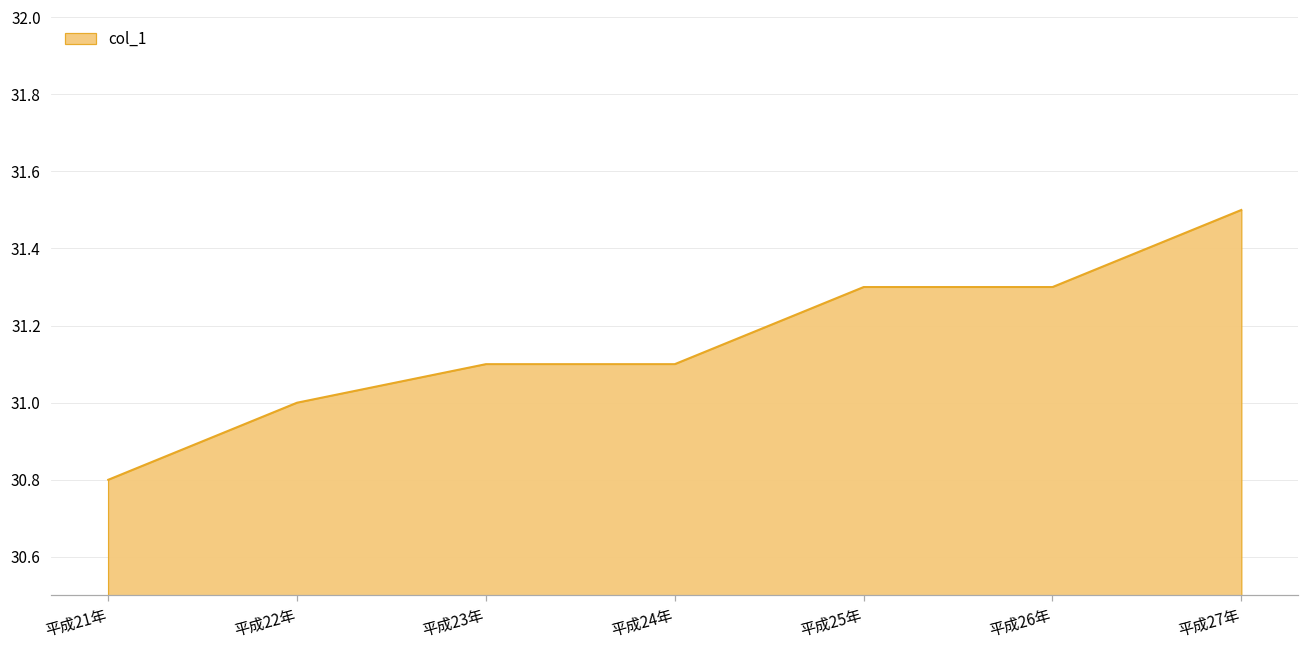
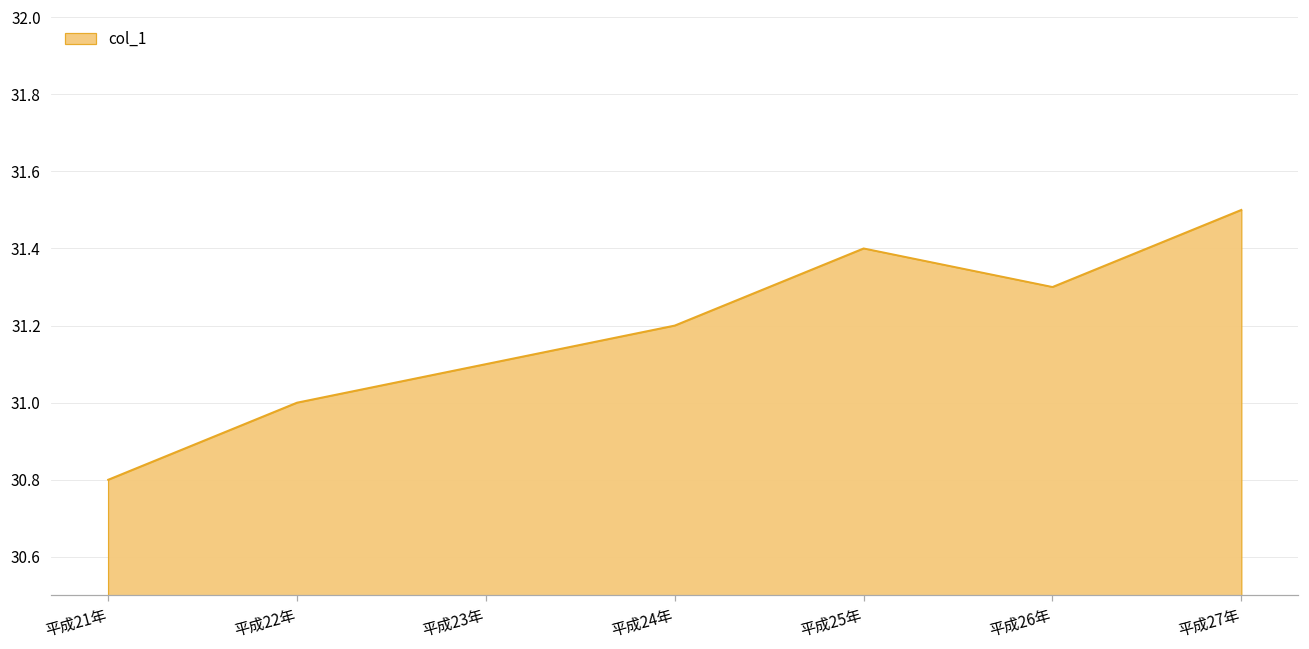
  {
    "平成21年": 30.8,
    "平成22年": 31.0,
    "平成23年": 31.1,
-   "平成24年": 31.1,
-   "平成25年": 31.3,
+   "平成24年": 31.2,
+   "平成25年": 31.4,
    "平成26年": 31.3,
    "平成27年": 31.5
  }
